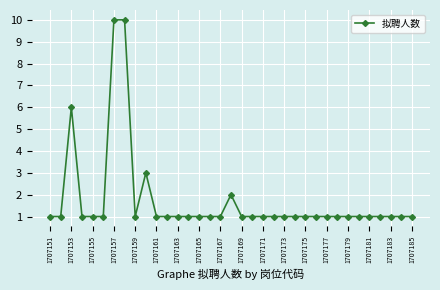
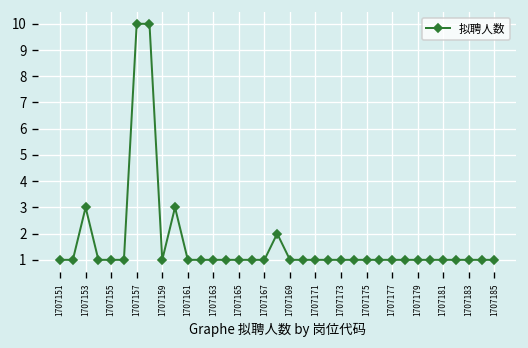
  {
    "1707151": 1,
-   "1707153": 6,
+   "1707153": 3,
    "1707155": 1,
    "1707157": 10,
    "1707159": 1,
    "1707161": 1,
    "1707163": 1,
    "1707165": 1,
    "1707167": 1,
    "1707169": 1,
    "1707171": 1,
    "1707173": 1,
    "1707175": 1,
    "1707177": 1,
    "1707179": 1,
    "1707181": 1,
    "1707183": 1,
    "1707185": 1
  }
